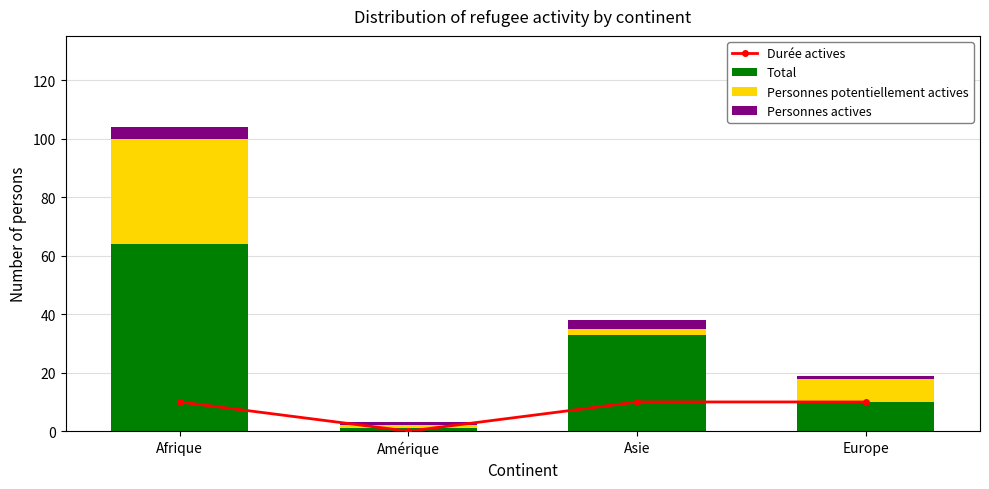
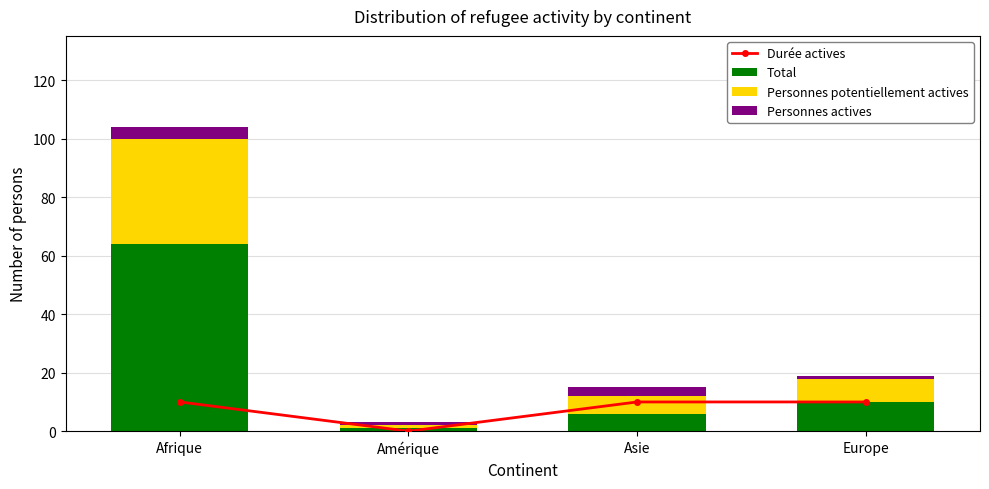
  {
    "Durée actives": {
      "Afrique": 10,
      "Amérique": 0,
      "Asie": 10,
      "Europe": 10
    },
    "Total": {
      "Afrique": 64,
      "Amérique": 1,
-     "Asie": 33,
+     "Asie": 6,
      "Europe": 10
    },
    "Personnes potentiellement actives": {
      "Afrique": 36,
      "Amérique": 1,
-     "Asie": 2,
+     "Asie": 6,
      "Europe": 8
    },
    "Personnes actives": {
      "Afrique": 4,
      "Amérique": 1,
      "Asie": 3,
      "Europe": 1
    }
  }
